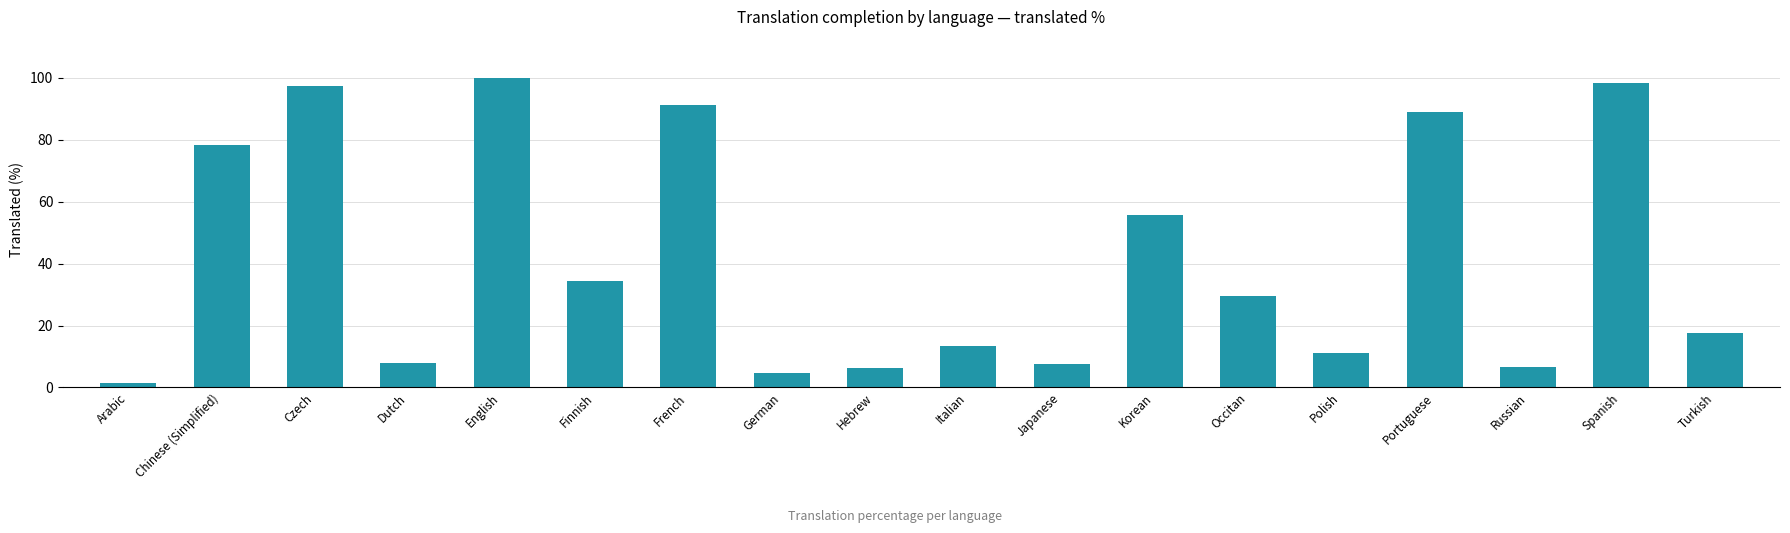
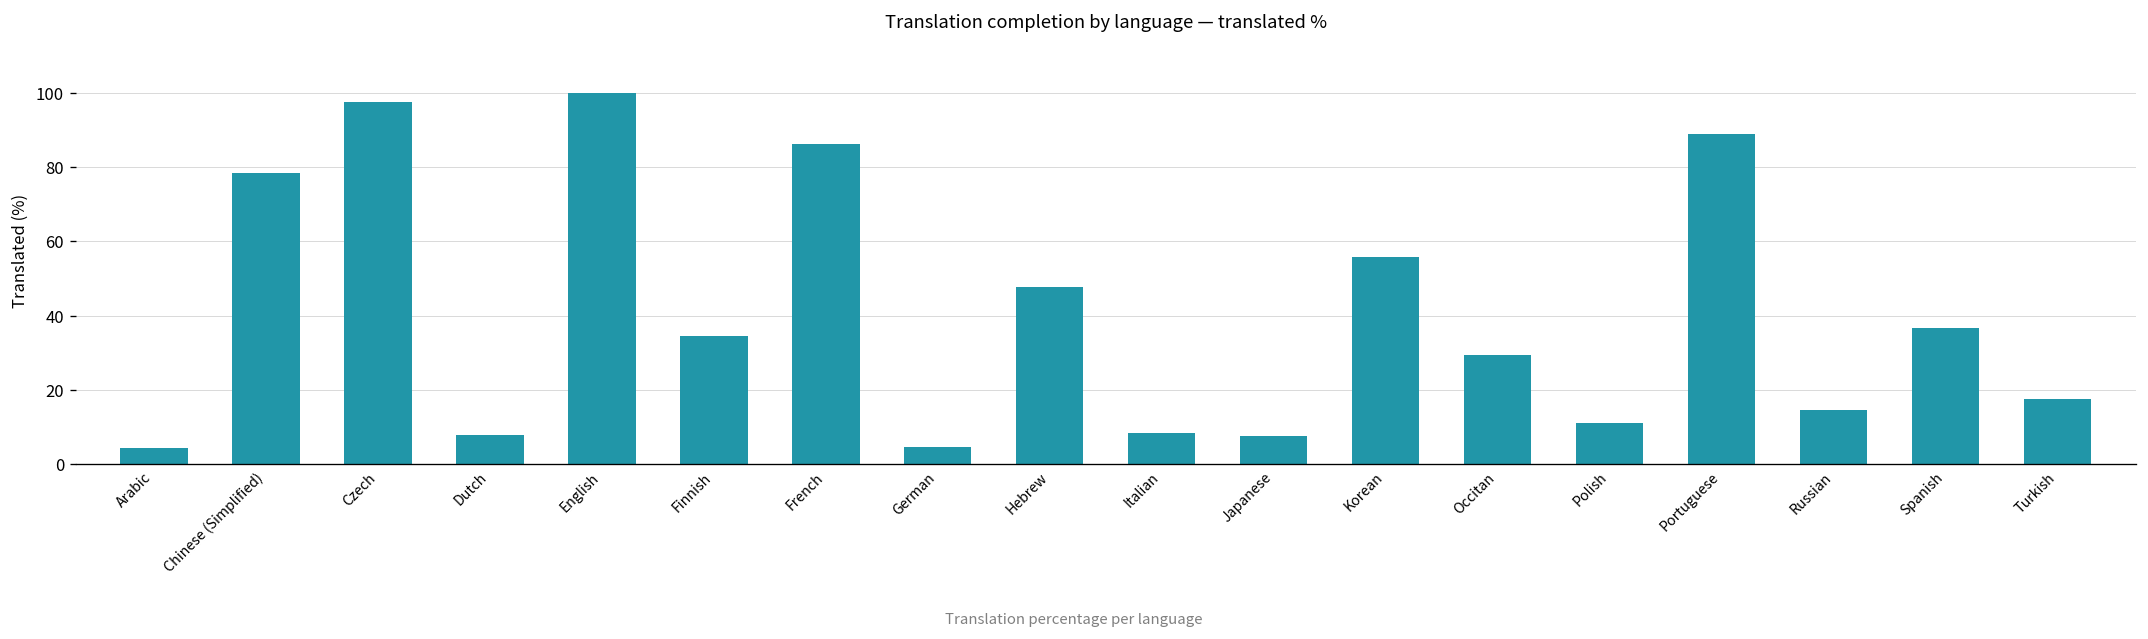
  {
-   "Arabic": 1,
+   "Arabic": 4,
    "Chinese (Simplified)": 78,
    "Czech": 98,
    "Dutch": 8,
    "English": 100,
    "Finnish": 34,
-   "French": 91,
+   "French": 86,
    "German": 5,
-   "Hebrew": 6,
-   "Italian": 14,
+   "Hebrew": 48,
+   "Italian": 9,
    "Japanese": 8,
    "Korean": 56,
    "Occitan": 30,
    "Polish": 11,
    "Portuguese": 89,
-   "Russian": 7,
-   "Spanish": 98,
+   "Russian": 15,
+   "Spanish": 37,
    "Turkish": 18
  }
